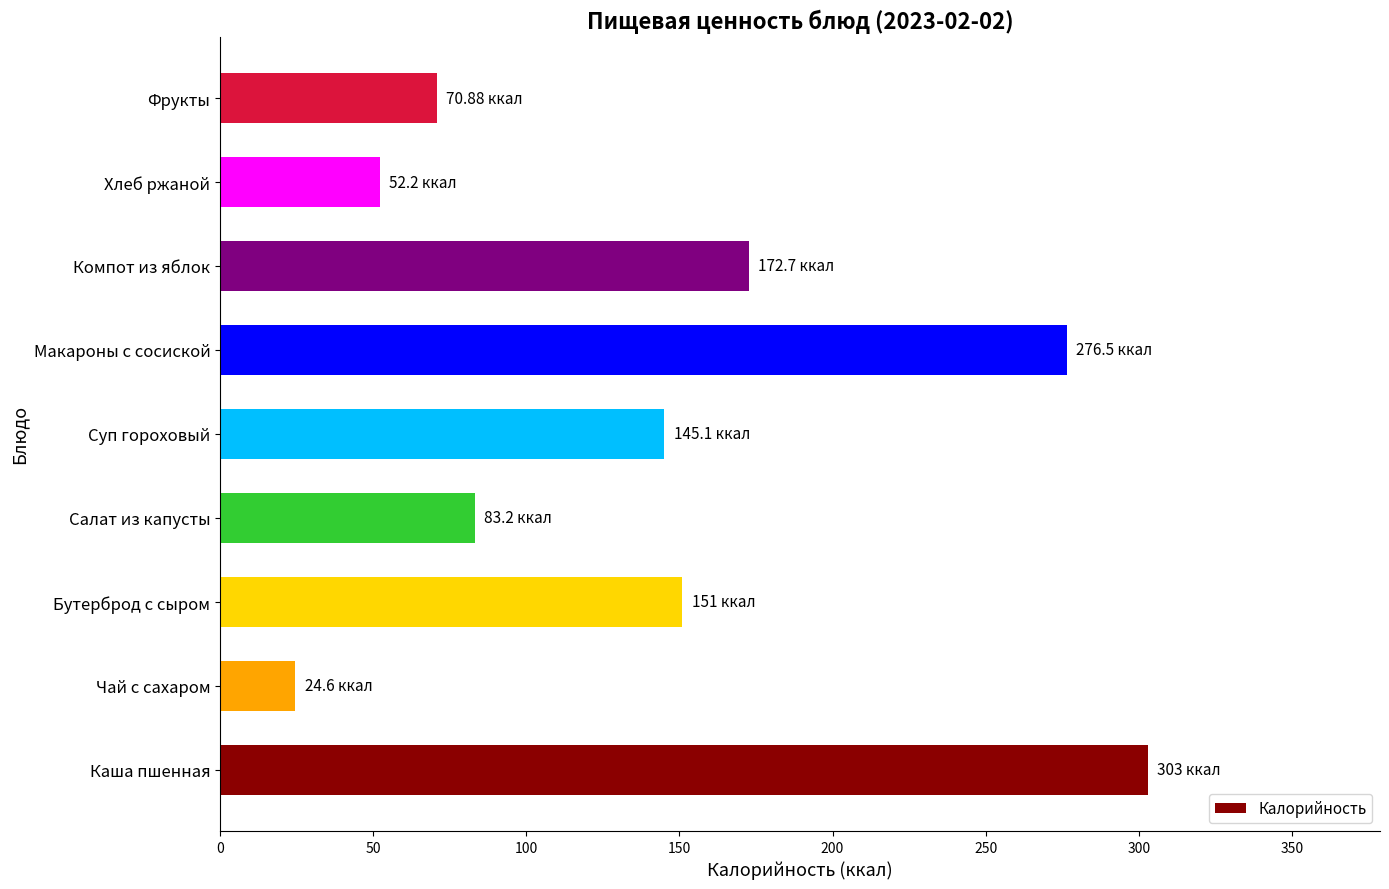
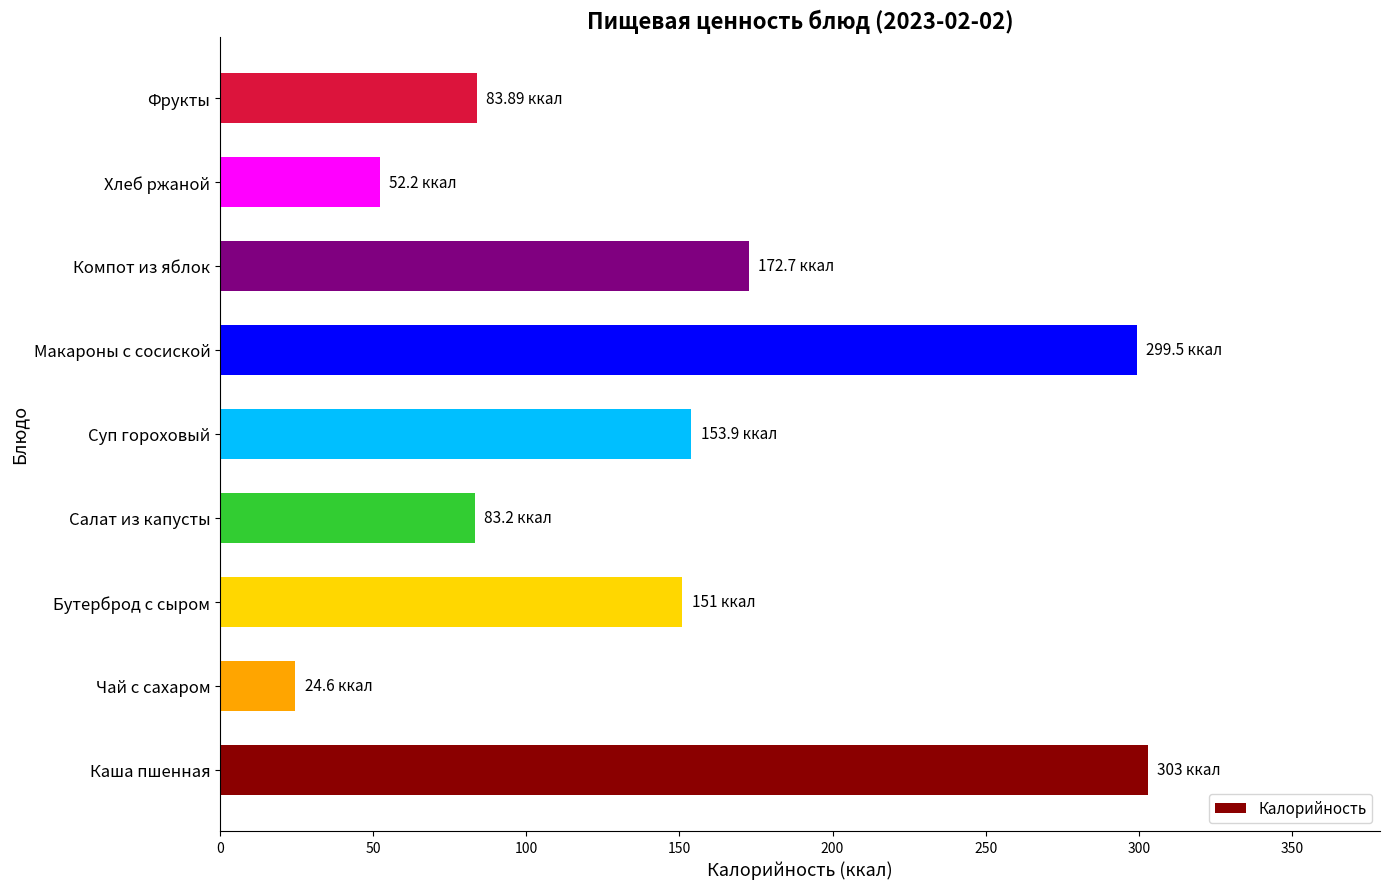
  {
-   "Фрукты": 70.88,
+   "Фрукты": 83.89,
    "Хлеб ржаной": 52.2,
    "Компот из яблок": 172.7,
-   "Макароны с сосиской": 276.5,
-   "Суп гороховый": 145.1,
+   "Макароны с сосиской": 299.5,
+   "Суп гороховый": 153.9,
    "Салат из капусты": 83.2,
    "Бутерброд с сыром": 151,
    "Чай с сахаром": 24.6,
    "Каша пшенная": 303
  }
